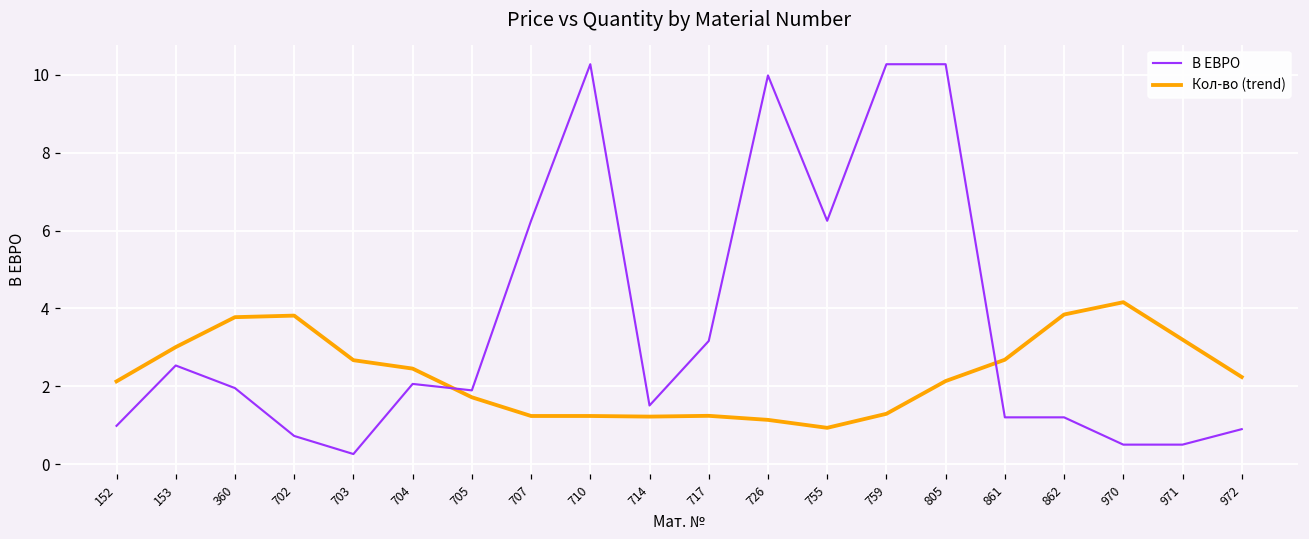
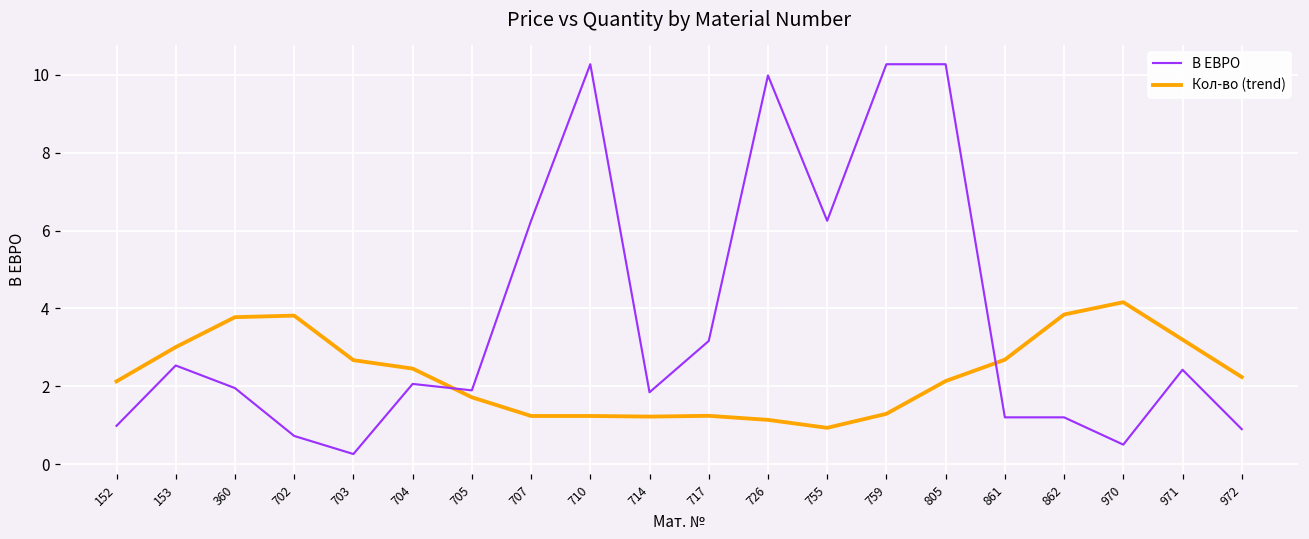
  {
    "В ЕВРО": {
      "152": 1.0,
      "153": 2.5,
      "360": 2.0,
      "702": 0.7,
      "703": 0.3,
      "704": 2.1,
      "705": 1.9,
      "707": 6.3,
      "710": 10.3,
-     "714": 1.5,
+     "714": 1.8,
      "717": 3.2,
      "726": 10.0,
      "755": 6.3,
      "759": 10.3,
      "805": 10.3,
      "861": 1.2,
      "862": 1.2,
      "970": 0.5,
-     "971": 0.5,
+     "971": 2.4,
      "972": 0.9
    },
    "Кол-во (trend)": {
      "152": 2.1,
      "153": 3.0,
      "360": 3.8,
      "702": 3.8,
      "703": 2.7,
      "704": 2.5,
      "705": 1.7,
      "707": 1.2,
      "710": 1.2,
      "714": 1.2,
      "717": 1.2,
      "726": 1.1,
      "755": 0.9,
      "759": 1.3,
      "805": 2.1,
      "861": 2.7,
      "862": 3.8,
      "970": 4.2,
      "971": 3.2,
      "972": 2.2
    }
  }
